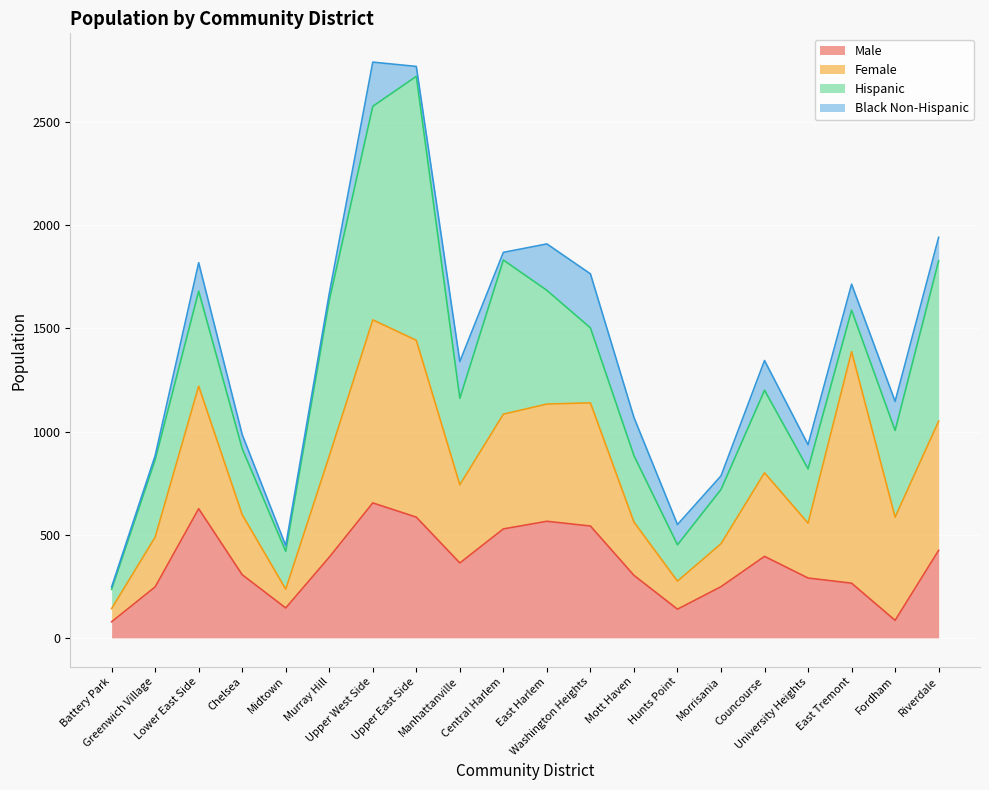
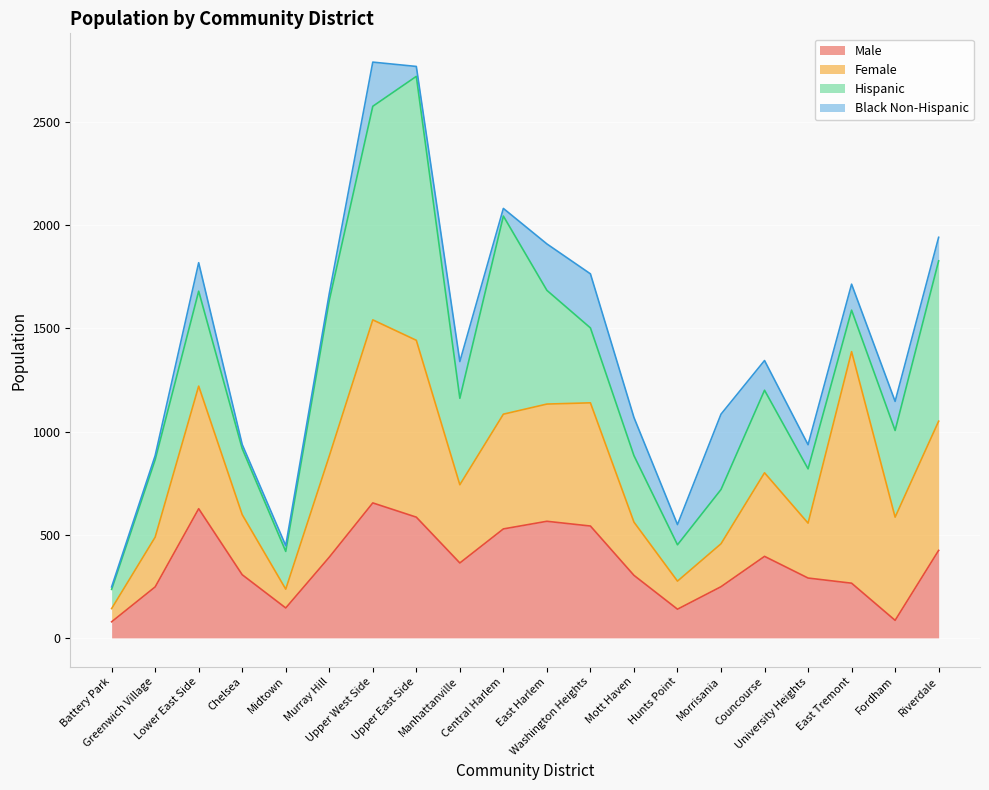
  {
    "Male": {
      "Battery Park": 80,
      "Greenwich Village": 250,
      "Lower East Side": 630,
      "Chelsea": 310,
      "Midtown": 150,
      "Murray Hill": 390,
      "Upper West Side": 650,
      "Upper East Side": 590,
      "Manhattanville": 360,
      "Central Harlem": 530,
      "East Harlem": 570,
      "Washington Heights": 540,
      "Mott Haven": 300,
      "Hunts Point": 140,
      "Morrisania": 250,
      "Councourse": 400,
      "University Heights": 290,
      "East Tremont": 270,
      "Fordham": 90,
      "Riverdale": 420
    },
    "Female": {
      "Battery Park": 60,
      "Greenwich Village": 240,
      "Lower East Side": 590,
      "Chelsea": 290,
      "Midtown": 90,
      "Murray Hill": 490,
      "Upper West Side": 890,
      "Upper East Side": 860,
      "Manhattanville": 380,
      "Central Harlem": 560,
      "East Harlem": 570,
      "Washington Heights": 600,
      "Mott Haven": 260,
      "Hunts Point": 140,
      "Morrisania": 210,
      "Councourse": 410,
      "University Heights": 270,
      "East Tremont": 1120,
      "Fordham": 500,
      "Riverdale": 630
    },
    "Hispanic": {
      "Greenwich Village": 380,
      "Lower East Side": 460,
      "Chelsea": 320,
      "Midtown": 180,
      "Murray Hill": 750,
      "Upper West Side": 1040,
      "Upper East Side": 1280,
      "Manhattanville": 420,
-     "Central Harlem": 750,
+     "Central Harlem": 960,
      "East Harlem": 550,
      "Washington Heights": 360,
      "Mott Haven": 320,
      "Hunts Point": 180,
      "Morrisania": 260,
      "Councourse": 400,
      "University Heights": 260,
      "East Tremont": 200,
      "Fordham": 420,
      "Riverdale": 780
    },
    "Black Non-Hispanic": {
      "Greenwich Village": 20,
      "Lower East Side": 140,
-     "Chelsea": 70,
+     "Chelsea": 20,
      "Midtown": 30,
      "Murray Hill": 30,
      "Upper West Side": 210,
      "Upper East Side": 50,
      "Manhattanville": 180,
      "Central Harlem": 40,
      "East Harlem": 230,
      "Washington Heights": 260,
      "Mott Haven": 190,
      "Hunts Point": 100,
-     "Morrisania": 70,
+     "Morrisania": 370,
      "Councourse": 140,
      "University Heights": 120,
      "East Tremont": 130,
      "Fordham": 140,
      "Riverdale": 110
    }
  }
